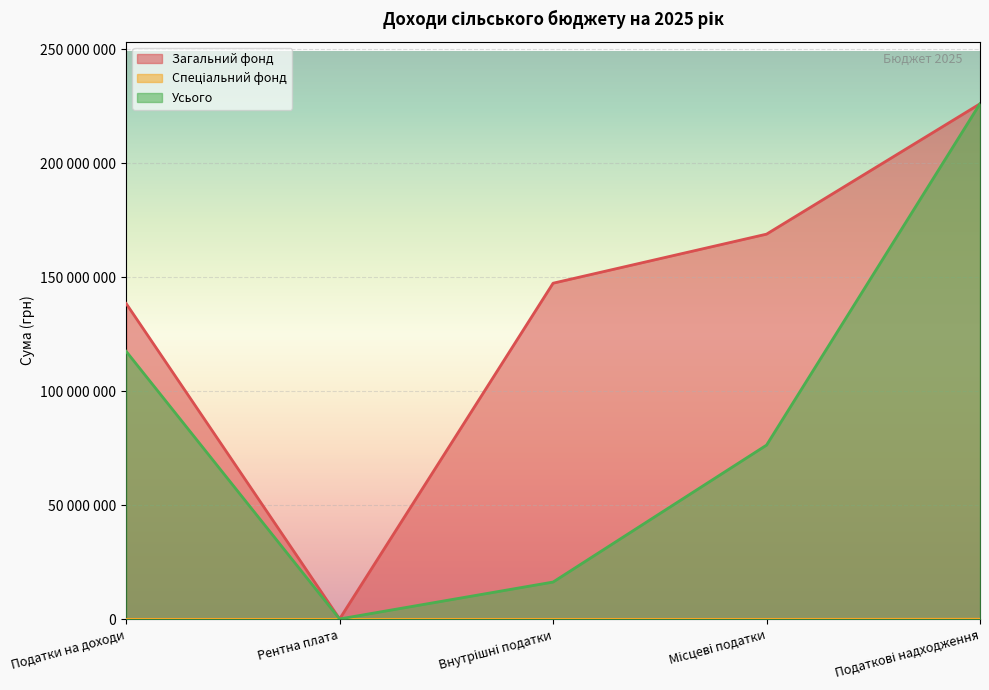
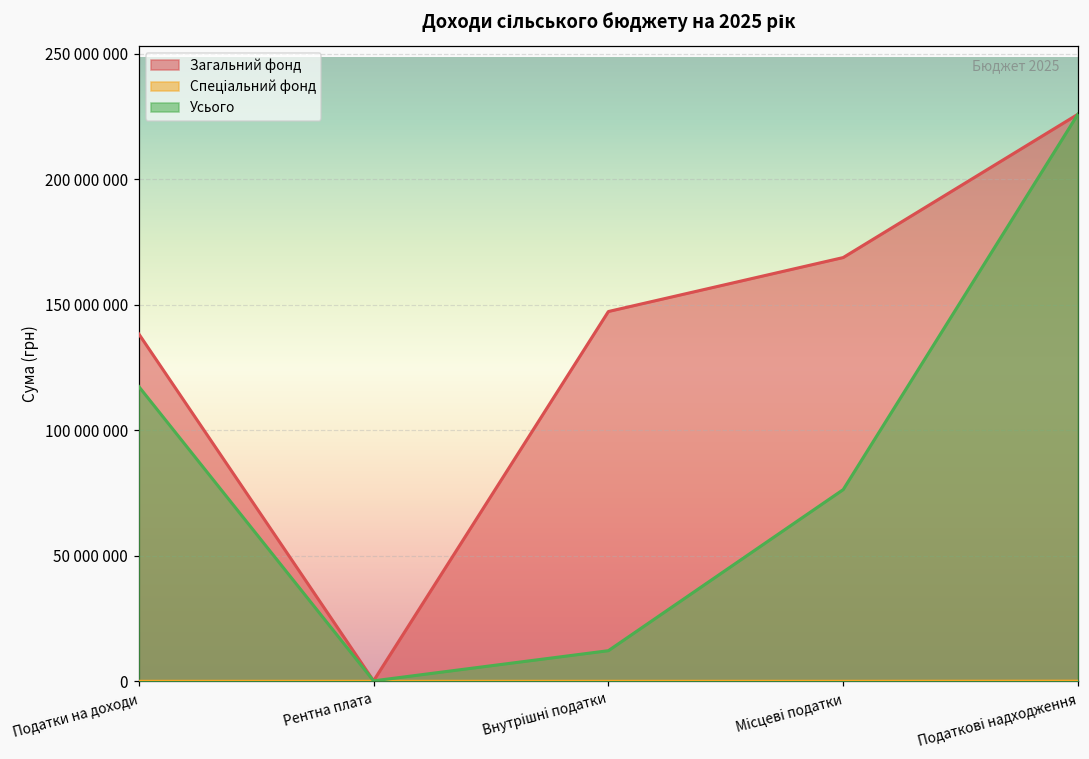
  {
    "Загальний фонд": {
      "Податки на доходи": 138000000,
      "Внутрішні податки": 147000000,
      "Місцеві податки": 169000000
    },
    "Спеціальний фонд": {
      "Податки на доходи": 0,
      "Внутрішні податки": 0,
      "Місцеві податки": 0,
      "Податкові надходження": 0
    },
    "Усього": {
      "Податки на доходи": 117000000,
-     "Внутрішні податки": 16000000,
+     "Внутрішні податки": 12000000,
      "Місцеві податки": 76000000
    }
  }
